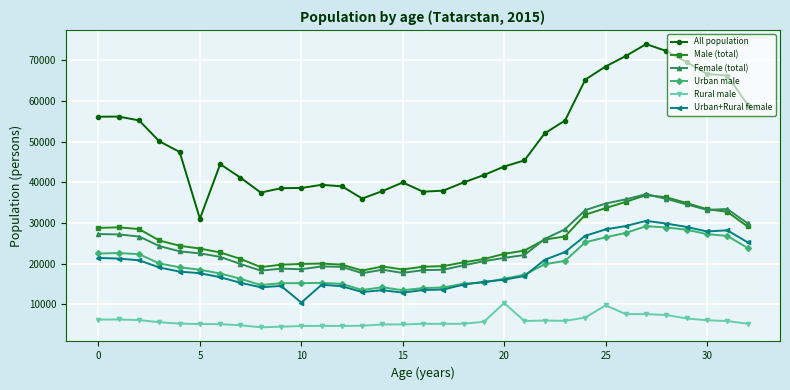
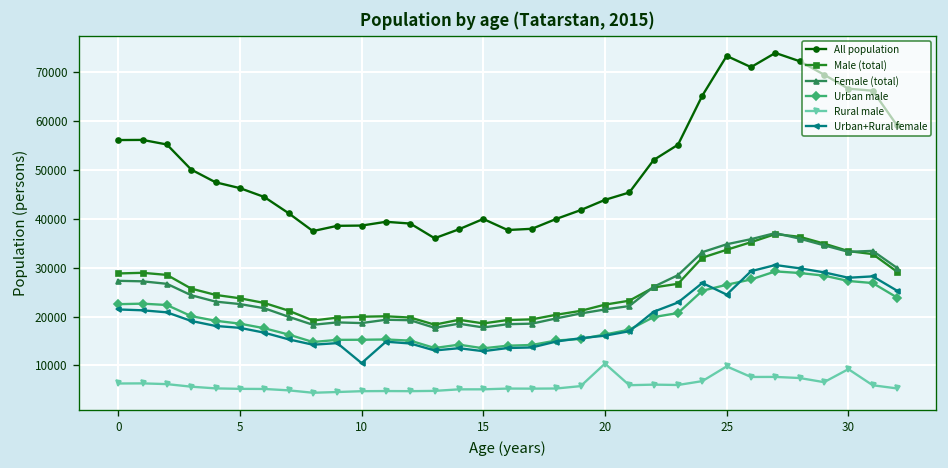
  {
    "All population": {
      "0": 56000,
-     "5": 31000,
+     "5": 46000,
      "10": 39000,
      "15": 40000,
      "20": 44000,
-     "25": 68000
+     "25": 73000
    },
    "Rural male": {
      "0": 6000,
      "5": 5000,
      "10": 5000,
      "15": 5000,
      "20": 10000,
      "25": 10000,
-     "30": 6000
+     "30": 9000
    },
    "Urban+Rural female": {
      "0": 21000,
      "5": 18000,
      "10": 10000,
-     "25": 28000,
+     "25": 24000,
      "30": 28000
    }
  }
